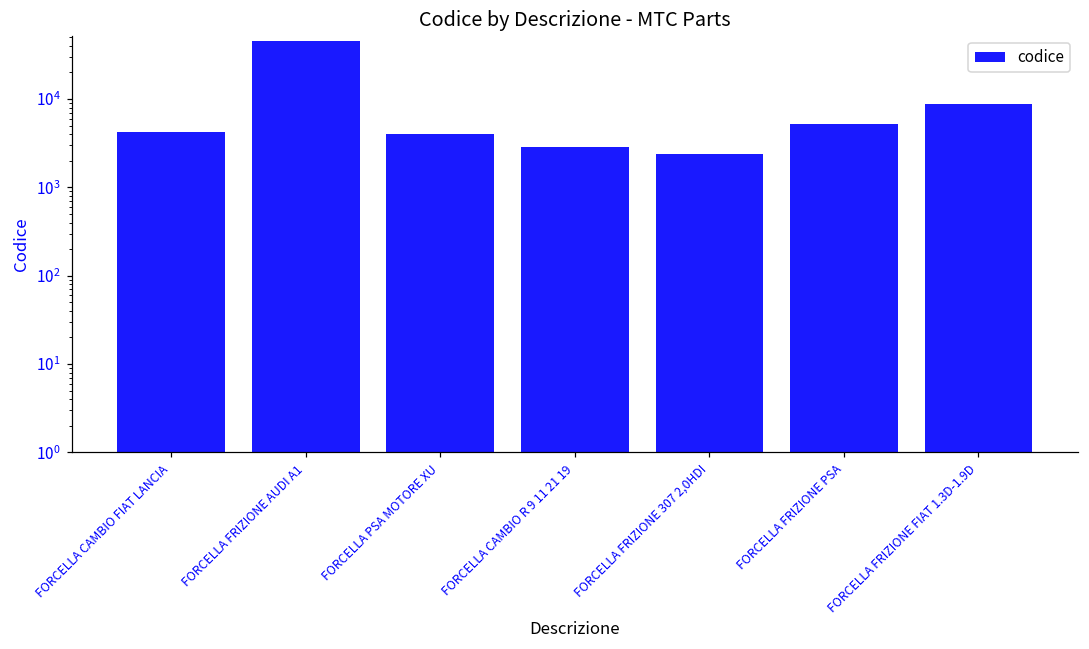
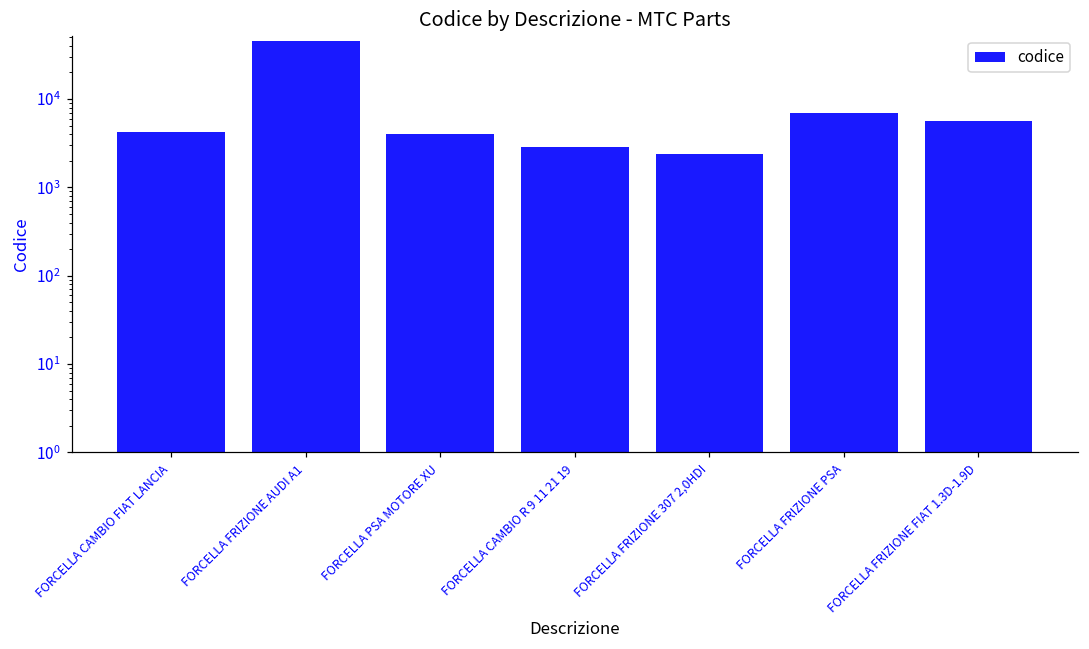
  {
    "FORCELLA CAMBIO FIAT LANCIA": 4000,
    "FORCELLA FRIZIONE AUDI A1": 50000,
    "FORCELLA PSA MOTORE XU": 4000,
    "FORCELLA CAMBIO R 9 11 21 19": 2900,
    "FORCELLA FRIZIONE 307 2,0HDI": 2400,
-   "FORCELLA FRIZIONE PSA": 5000,
-   "FORCELLA FRIZIONE FIAT 1.3D-1.9D": 9000
+   "FORCELLA FRIZIONE PSA": 7000,
+   "FORCELLA FRIZIONE FIAT 1.3D-1.9D": 6000
  }
